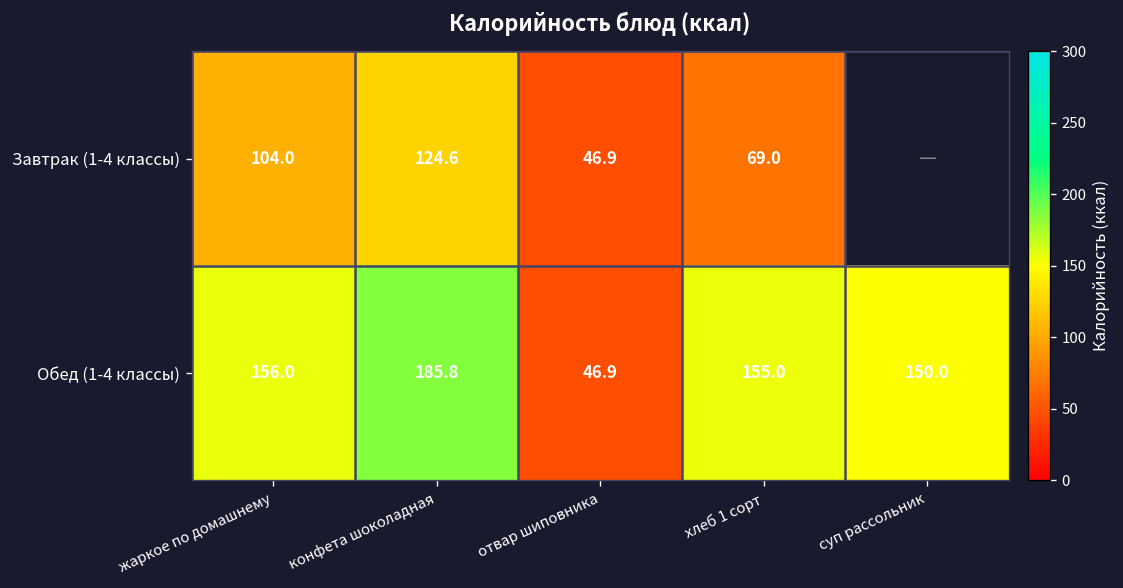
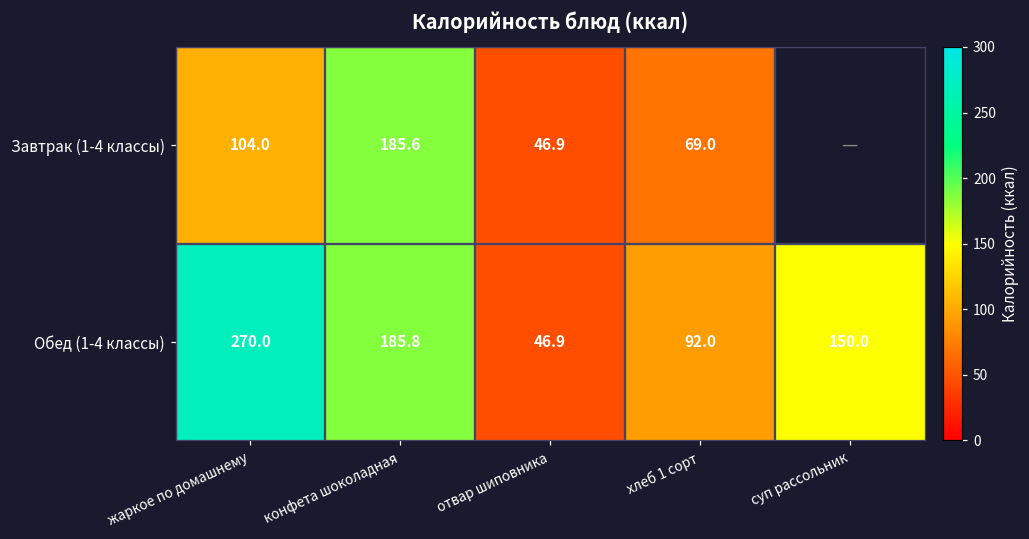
  {
    "Завтрак (1-4 классы)": {
      "жаркое по домашнему": 104.0,
-     "конфета шоколадная": 124.6,
+     "конфета шоколадная": 185.6,
      "отвар шиповника": 46.9,
      "хлеб 1 сорт": 69.0
    },
    "Обед (1-4 классы)": {
-     "жаркое по домашнему": 156.0,
+     "жаркое по домашнему": 270.0,
      "конфета шоколадная": 185.8,
      "отвар шиповника": 46.9,
-     "хлеб 1 сорт": 155.0,
+     "хлеб 1 сорт": 92.0,
      "суп рассольник": 150.0
    }
  }
